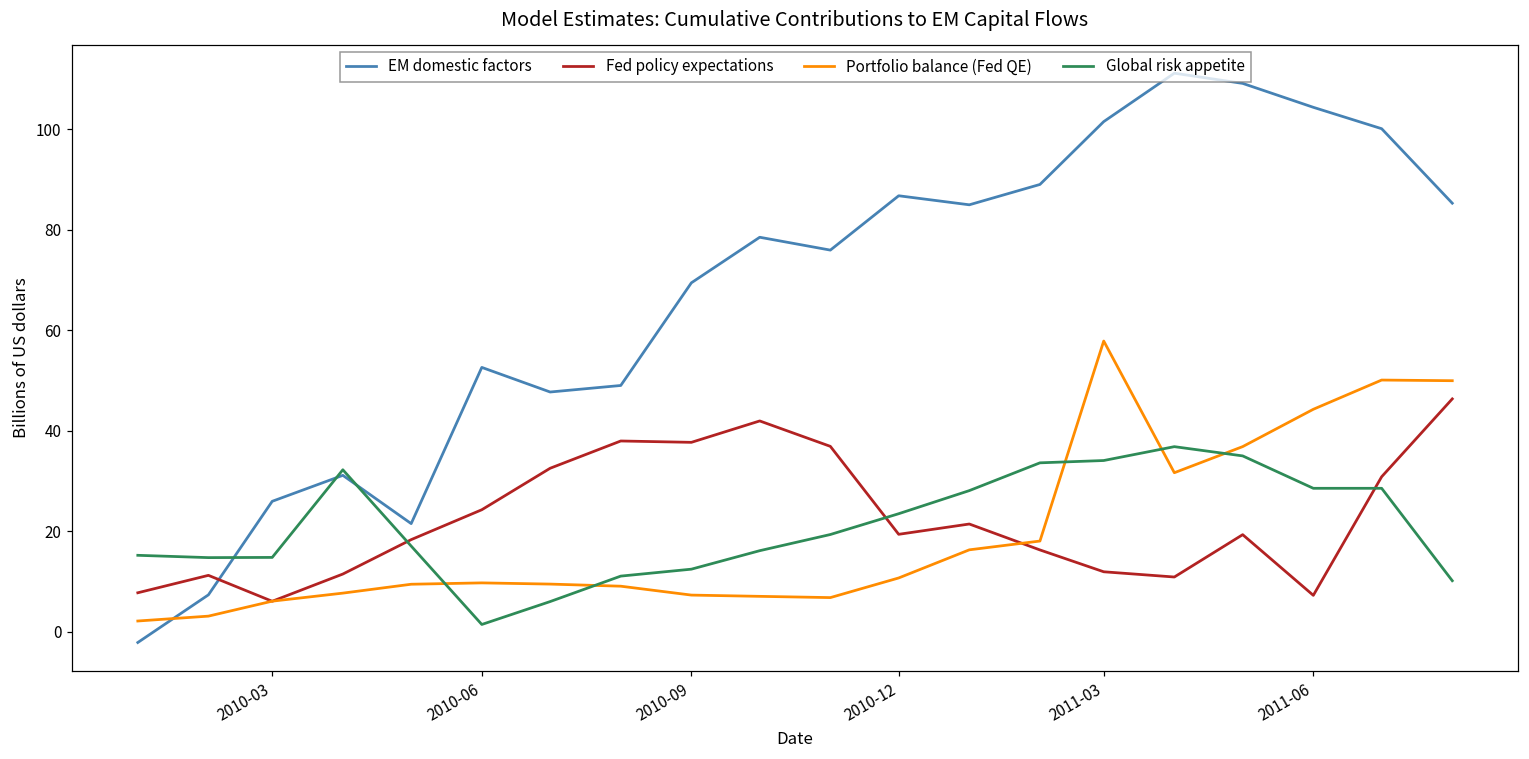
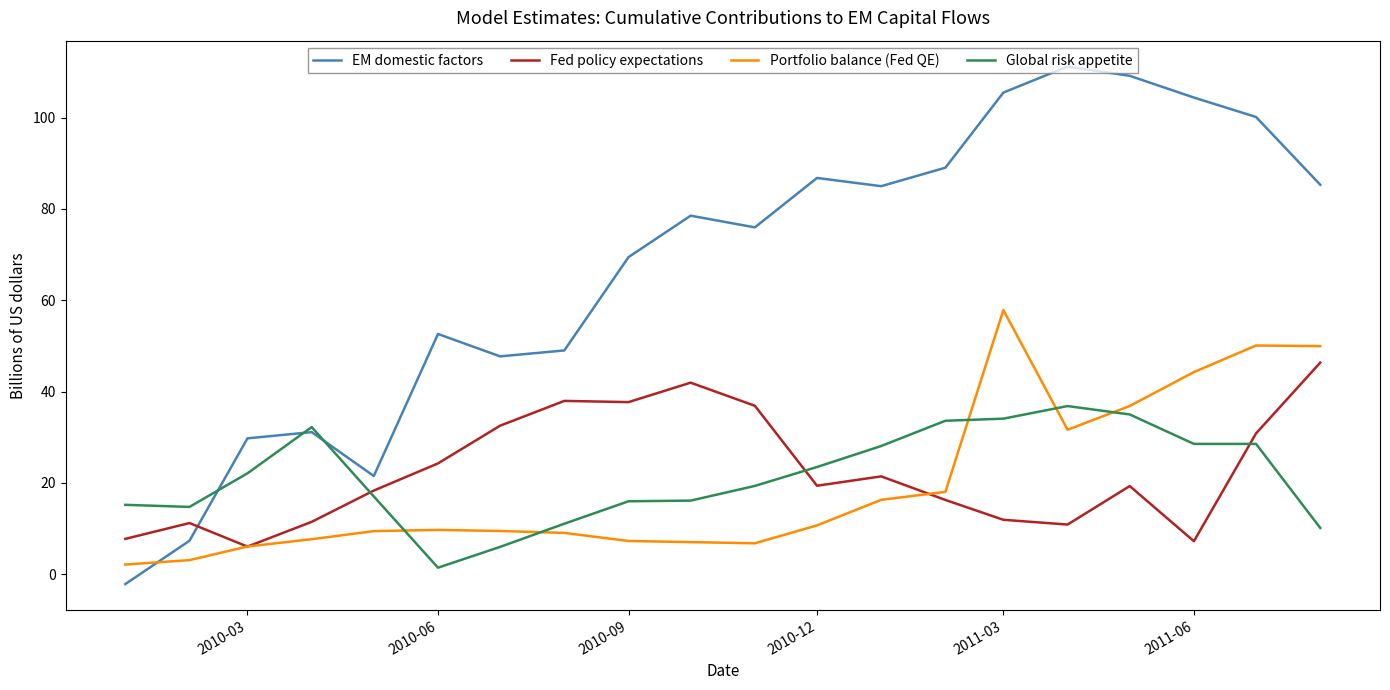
  {
    "EM domestic factors": {
-     "2010-03": 26,
+     "2010-03": 30,
      "2010-06": 53,
      "2010-09": 69,
      "2010-12": 87,
-     "2011-03": 102,
+     "2011-03": 105,
      "2011-06": 104
    },
    "Fed policy expectations": {
      "2010-06": 24,
      "2010-09": 38,
      "2010-12": 19,
      "2011-03": 12,
      "2011-06": 7
    },
    "Portfolio balance (Fed QE)": {
      "2010-06": 10,
      "2010-09": 7,
      "2010-12": 11,
      "2011-03": 58,
      "2011-06": 44
    },
    "Global risk appetite": {
-     "2010-03": 15,
+     "2010-03": 22,
      "2010-06": 1,
-     "2010-09": 12,
+     "2010-09": 16,
      "2010-12": 23,
      "2011-03": 34,
      "2011-06": 29
    }
  }
